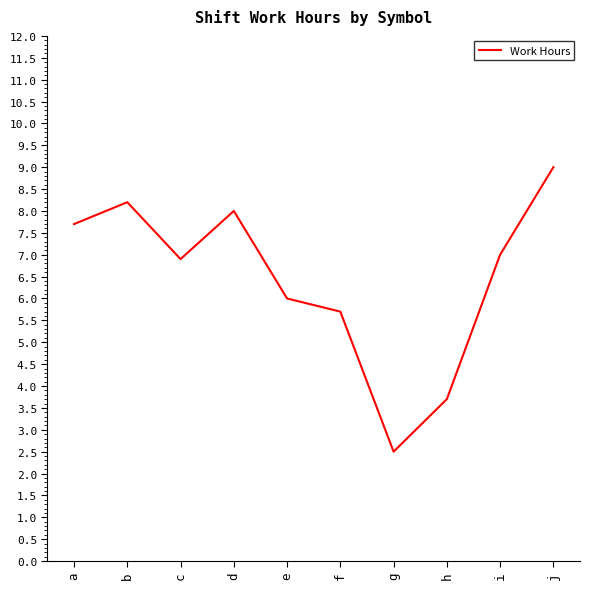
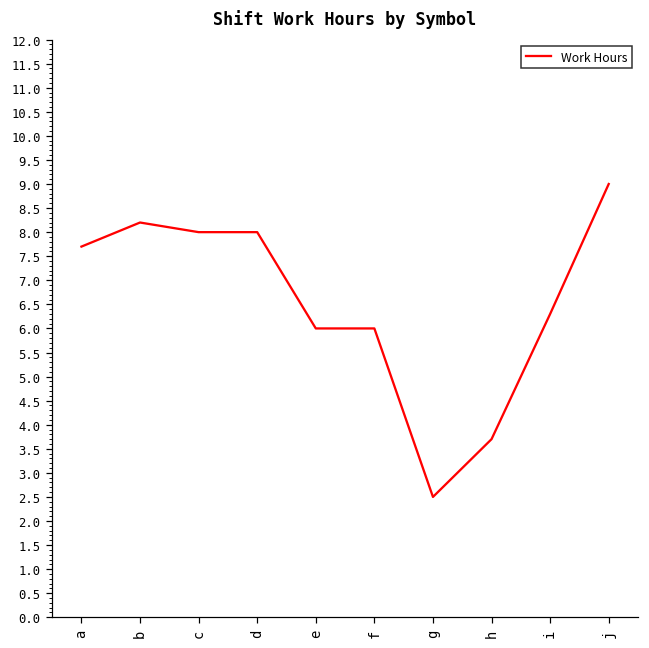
  {
    "a": 7.7,
    "b": 8.2,
-   "c": 6.9,
+   "c": 8.0,
    "d": 8.0,
    "e": 6.0,
-   "f": 5.7,
+   "f": 6.0,
    "g": 2.5,
    "h": 3.7,
-   "i": 7.0,
+   "i": 6.3,
    "j": 9.0
  }
